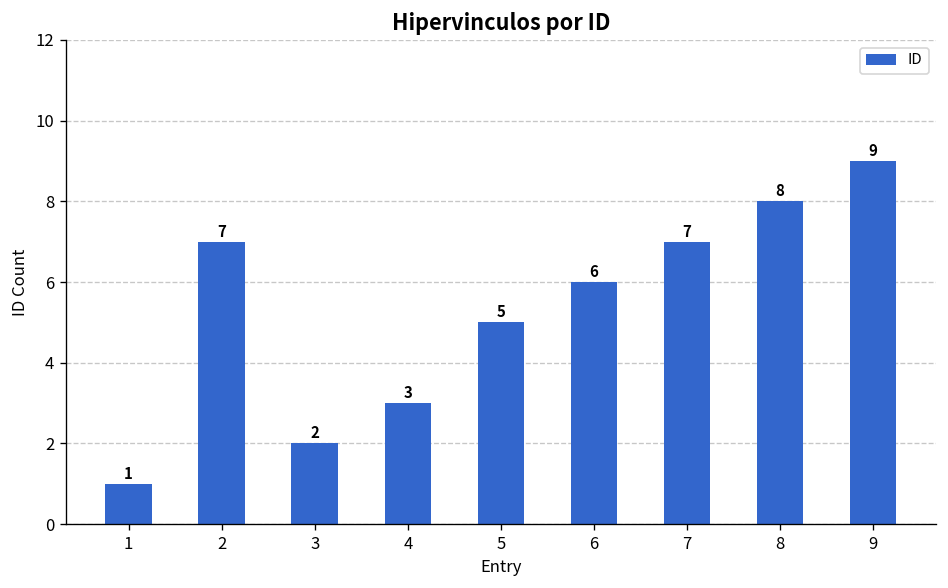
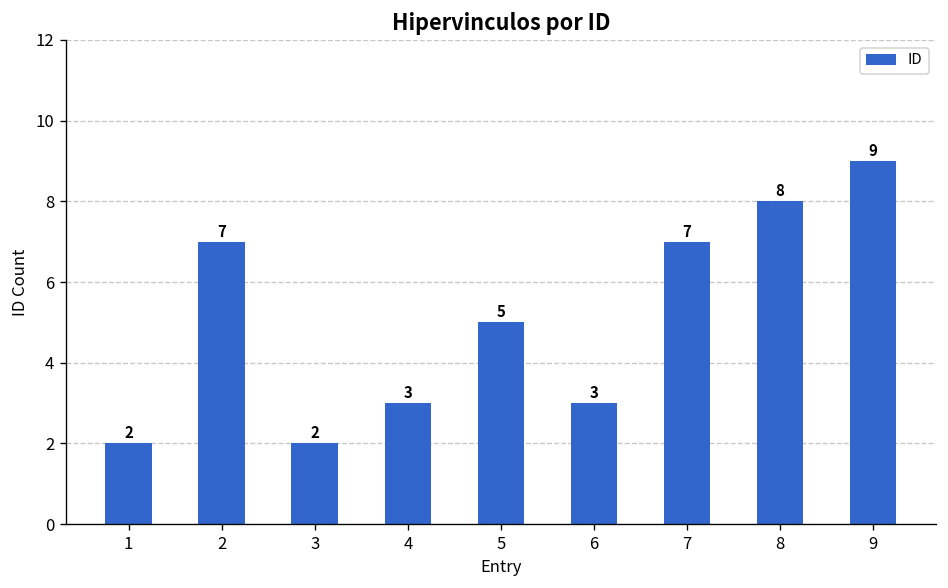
  {
-   "1": 1,
+   "1": 2,
    "2": 7,
    "3": 2,
    "4": 3,
    "5": 5,
-   "6": 6,
+   "6": 3,
    "7": 7,
    "8": 8,
    "9": 9
  }
